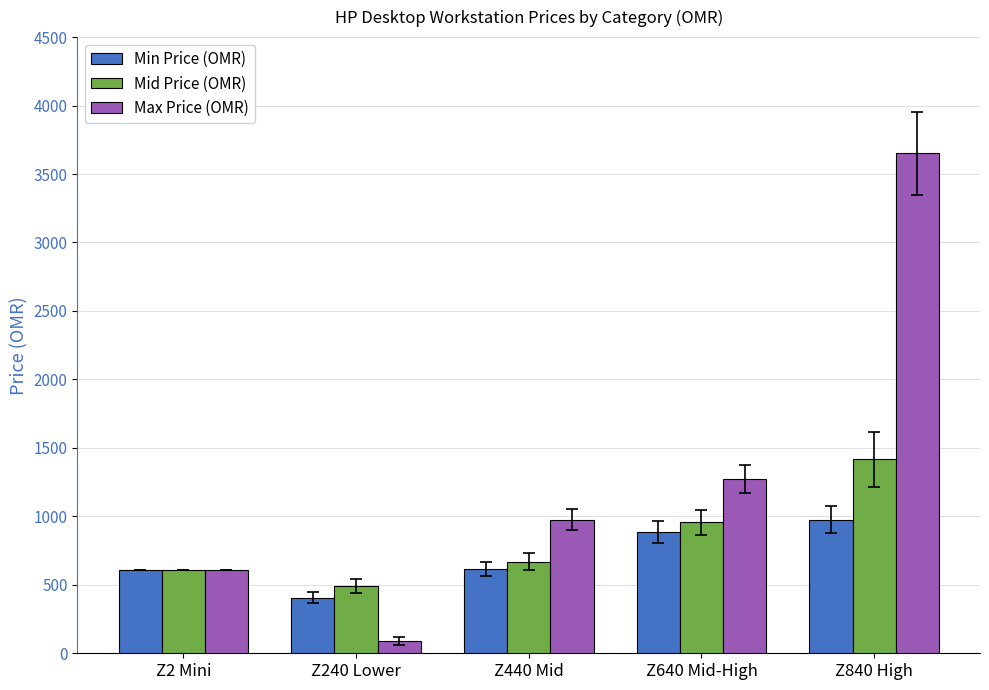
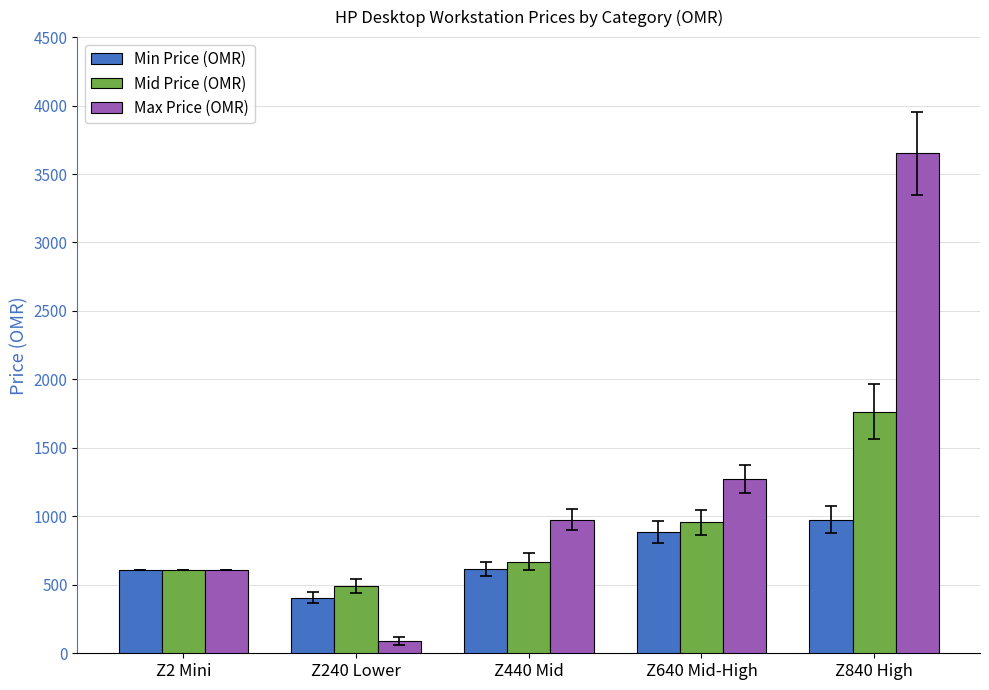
  {
    "Mid Price (OMR)": {
      "Z2 Mini": 610,
      "Z240 Lower": 490,
      "Z440 Mid": 670,
      "Z640 Mid-High": 960,
-     "Z840 High": 1420
+     "Z840 High": 1760
    },
    "Max Price (OMR)": {
      "Z2 Mini": 610,
      "Z240 Lower": 90,
      "Z440 Mid": 980,
      "Z640 Mid-High": 1270,
      "Z840 High": 3650
    }
  }
